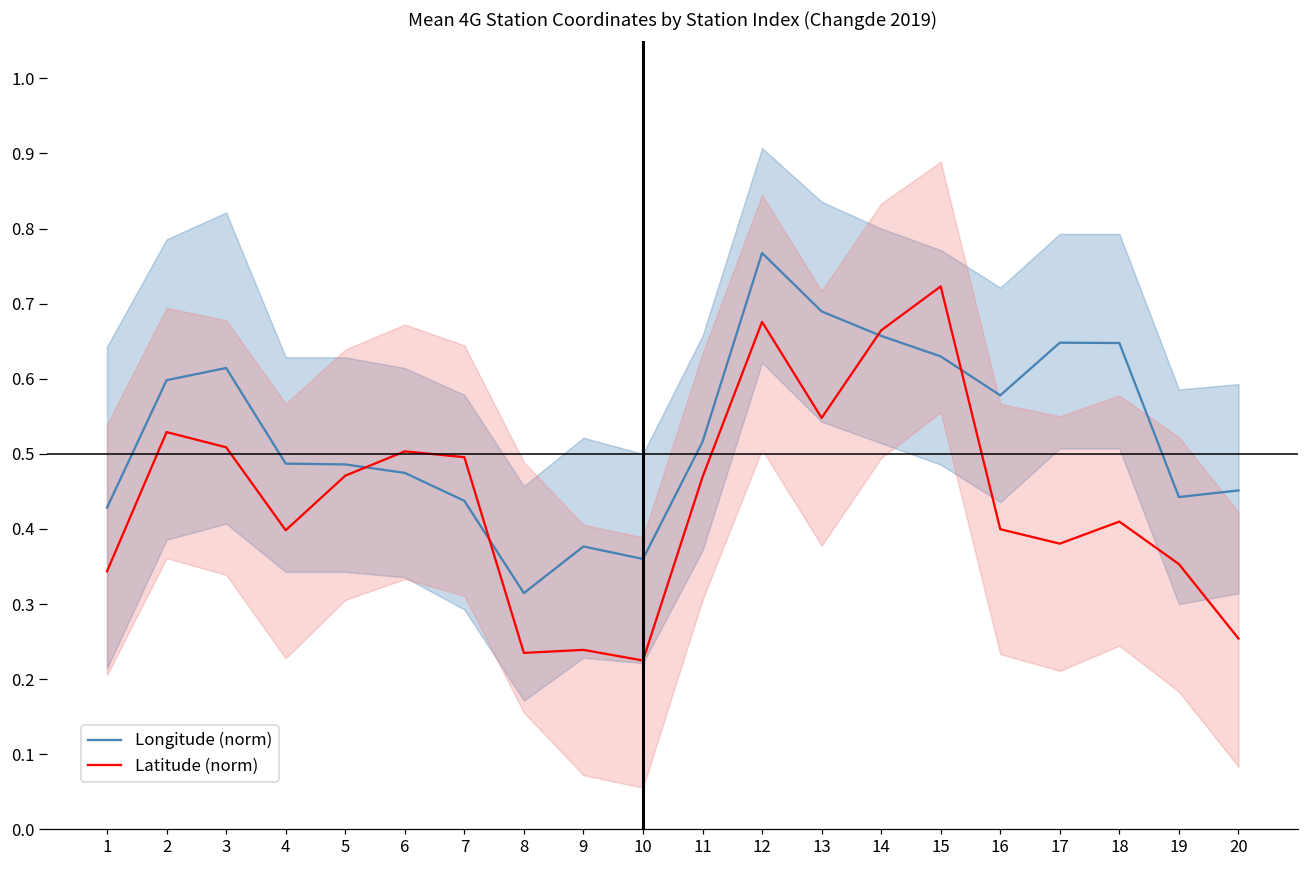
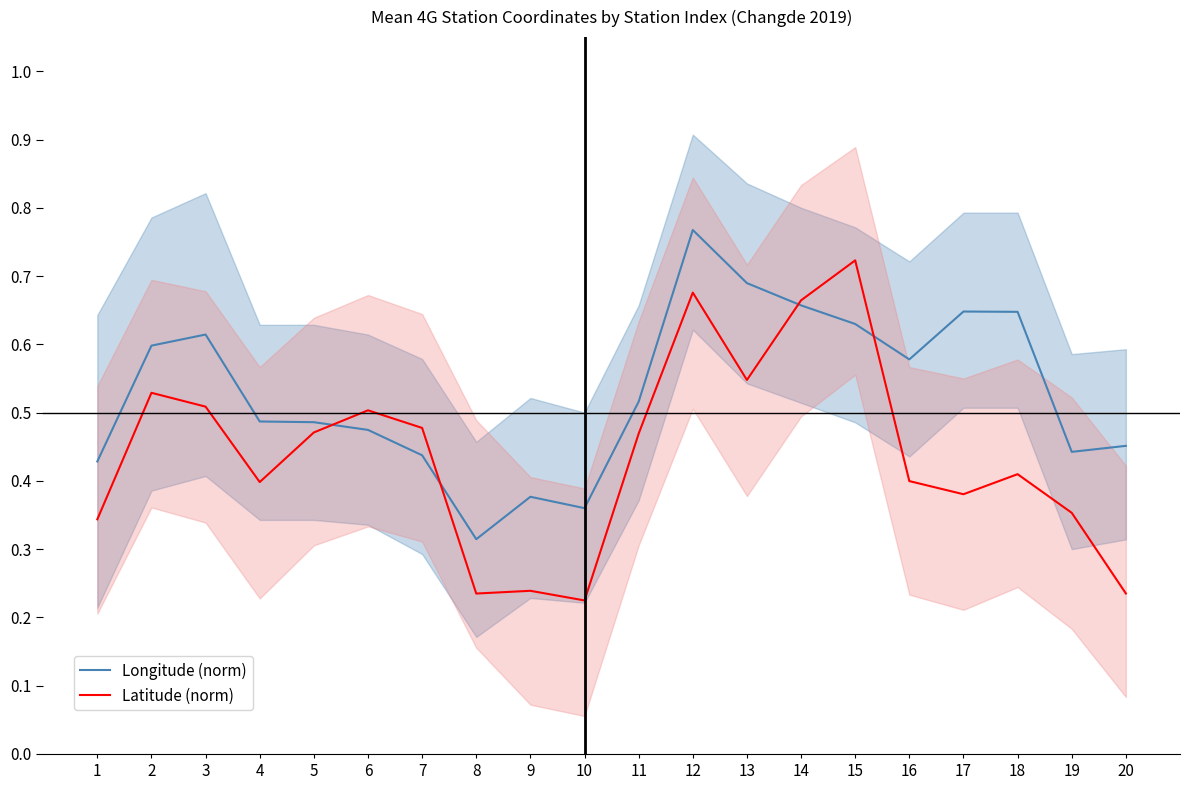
  {
    "Latitude (norm)": {
      "1": 0.34,
      "2": 0.53,
      "3": 0.51,
      "4": 0.40,
      "5": 0.47,
      "6": 0.50,
-     "7": 0.50,
+     "7": 0.48,
      "8": 0.23,
      "9": 0.24,
      "10": 0.22,
      "11": 0.47,
      "12": 0.68,
      "13": 0.55,
      "14": 0.66,
      "15": 0.72,
      "16": 0.40,
      "17": 0.38,
      "18": 0.41,
      "19": 0.35,
-     "20": 0.25
+     "20": 0.24
    }
  }
